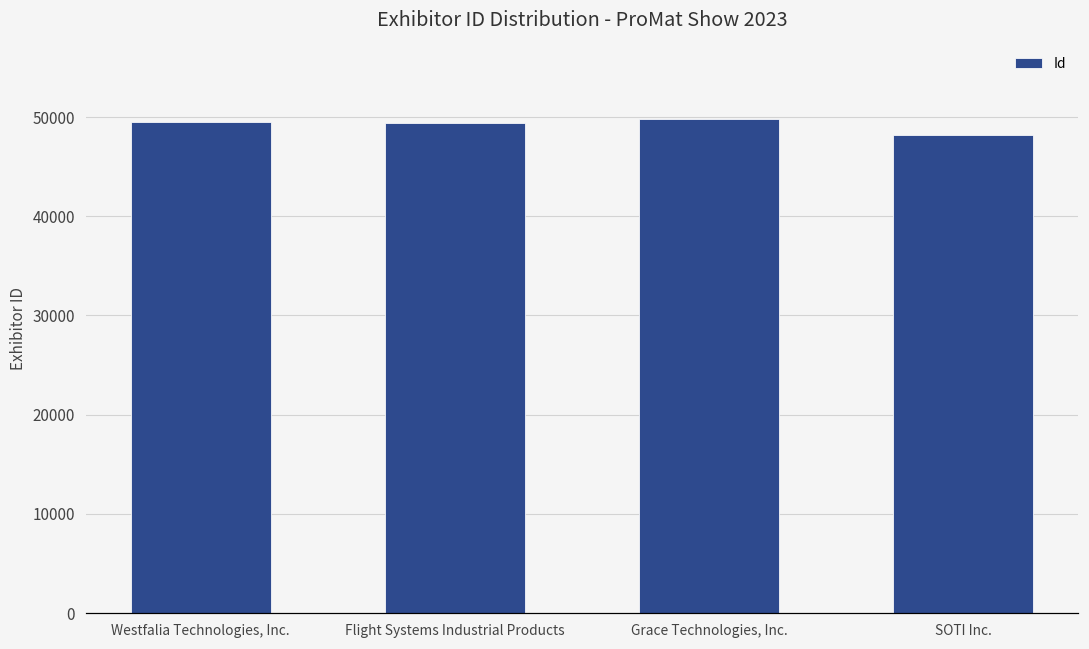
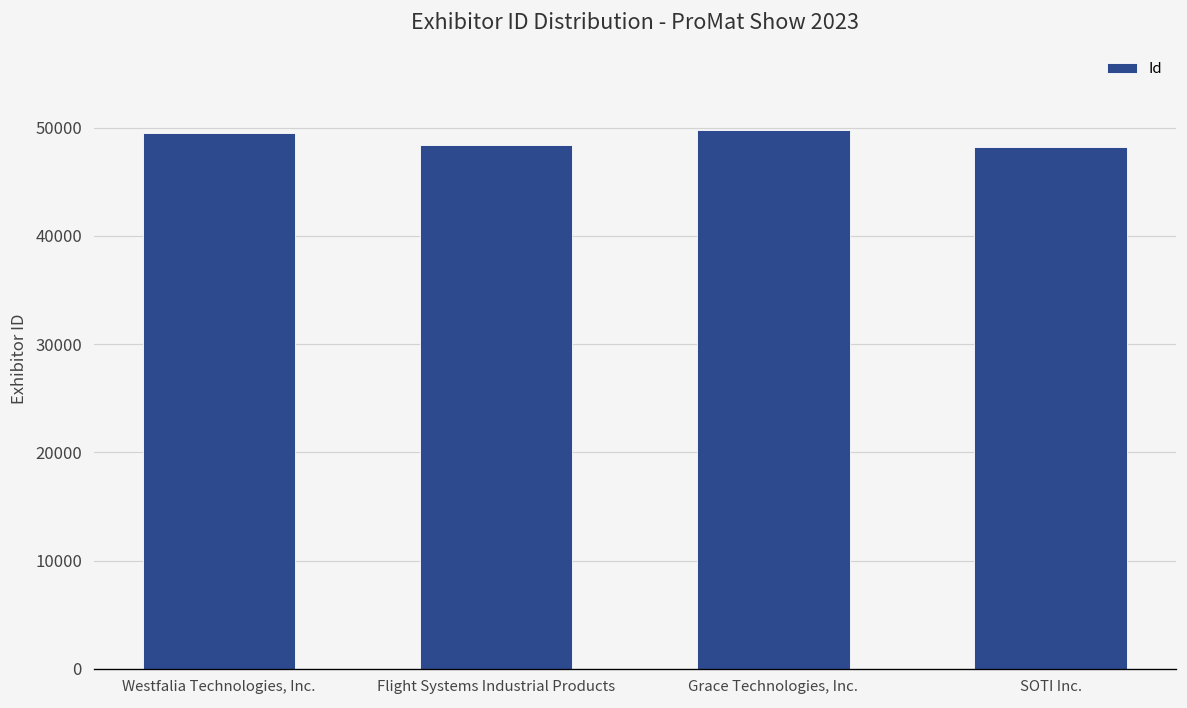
  {
    "Westfalia Technologies, Inc.": 50000,
-   "Flight Systems Industrial Products": 49000,
+   "Flight Systems Industrial Products": 48000,
    "Grace Technologies, Inc.": 50000,
    "SOTI Inc.": 48000
  }
